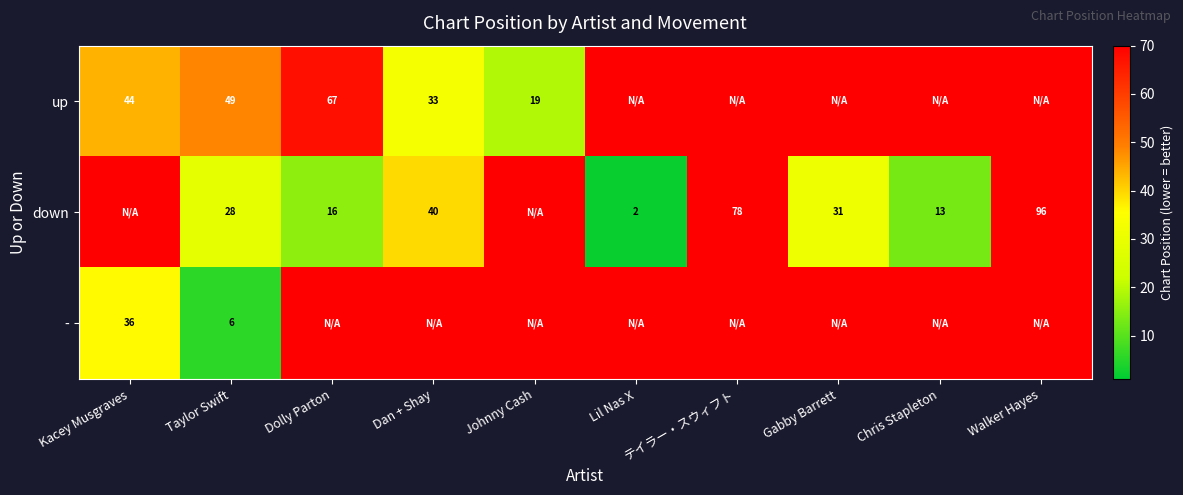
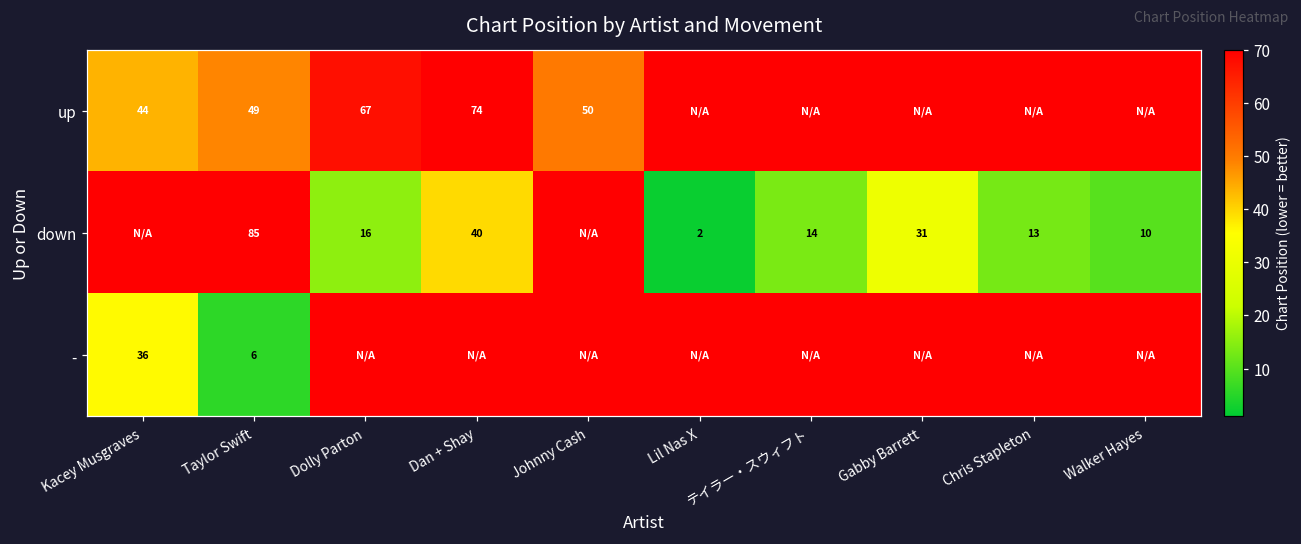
  {
    "up": {
      "Kacey Musgraves": 44,
      "Taylor Swift": 49,
      "Dolly Parton": 67,
-     "Dan + Shay": 33,
-     "Johnny Cash": 19
+     "Dan + Shay": 74,
+     "Johnny Cash": 50
    },
    "down": {
-     "Taylor Swift": 28,
+     "Taylor Swift": 85,
      "Dolly Parton": 16,
      "Dan + Shay": 40,
      "Lil Nas X": 2,
-     "テイラー・スウィフト": 78,
+     "テイラー・スウィフト": 14,
      "Gabby Barrett": 31,
      "Chris Stapleton": 13,
-     "Walker Hayes": 96
+     "Walker Hayes": 10
    },
    "-": {
      "Kacey Musgraves": 36,
      "Taylor Swift": 6
    }
  }
